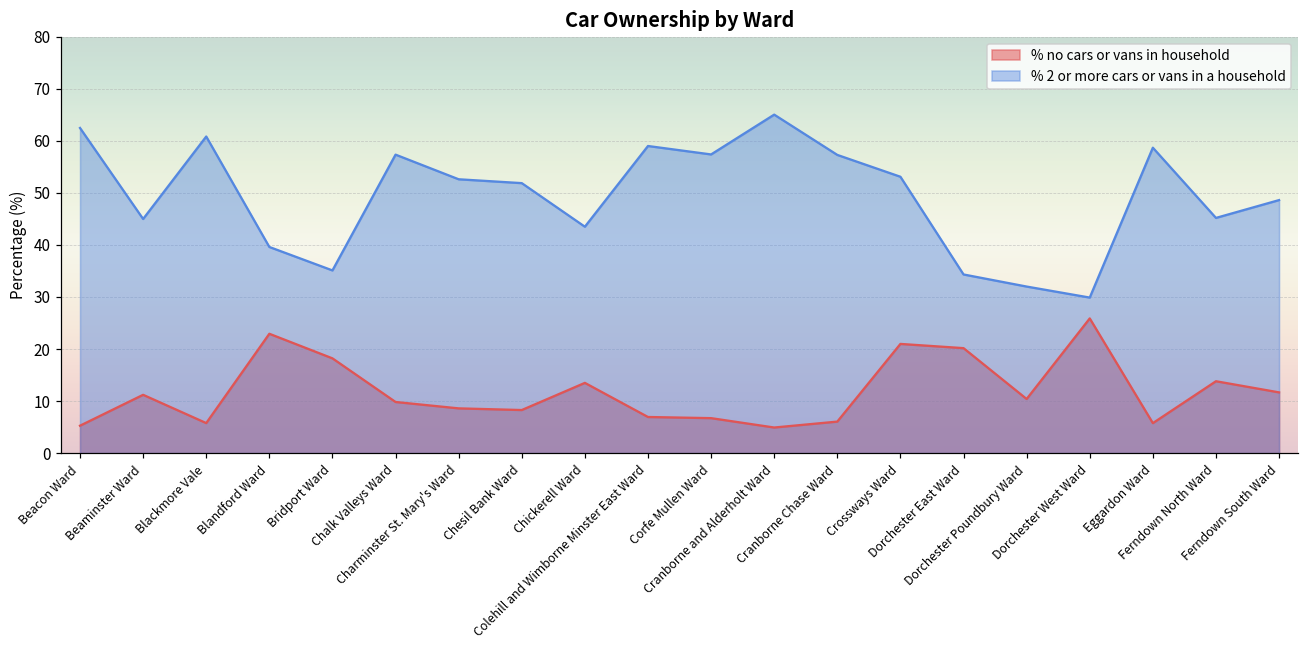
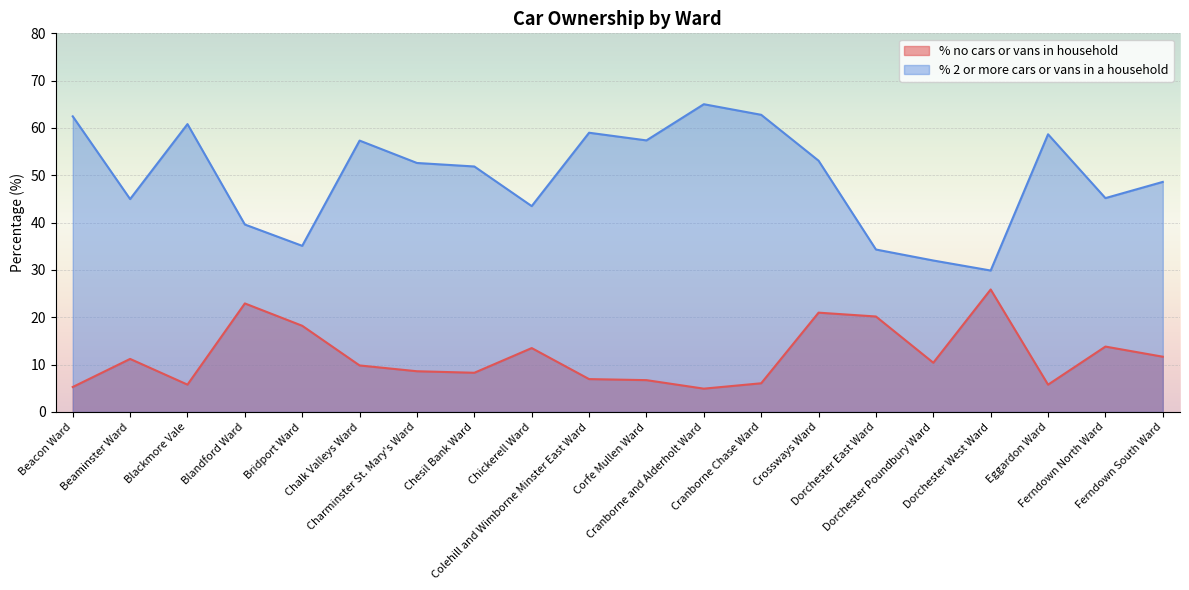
  {
    "% no cars or vans in household": {
      "Beacon Ward": 5,
      "Beaminster Ward": 11,
      "Blackmore Vale": 6,
      "Blandford Ward": 23,
      "Bridport Ward": 18,
      "Chalk Valleys Ward": 10,
      "Charminster St. Mary's Ward": 9,
      "Chesil Bank Ward": 8,
      "Chickerell Ward": 14,
      "Colehill and Wimborne Minster East Ward": 7,
      "Corfe Mullen Ward": 7,
      "Cranborne and Alderholt Ward": 5,
      "Cranborne Chase Ward": 6,
      "Crossways Ward": 21,
      "Dorchester East Ward": 20,
      "Dorchester Poundbury Ward": 10,
      "Dorchester West Ward": 26,
      "Eggardon Ward": 6,
      "Ferndown North Ward": 14,
      "Ferndown South Ward": 12
    },
    "% 2 or more cars or vans in a household": {
      "Beacon Ward": 62,
      "Beaminster Ward": 45,
      "Blackmore Vale": 61,
      "Blandford Ward": 40,
      "Bridport Ward": 35,
      "Chalk Valleys Ward": 57,
      "Charminster St. Mary's Ward": 53,
      "Chesil Bank Ward": 52,
      "Chickerell Ward": 43,
      "Colehill and Wimborne Minster East Ward": 59,
      "Corfe Mullen Ward": 57,
      "Cranborne and Alderholt Ward": 65,
-     "Cranborne Chase Ward": 57,
+     "Cranborne Chase Ward": 63,
      "Crossways Ward": 53,
      "Dorchester East Ward": 34,
      "Dorchester Poundbury Ward": 32,
      "Dorchester West Ward": 30,
      "Eggardon Ward": 59,
      "Ferndown North Ward": 45,
      "Ferndown South Ward": 49
    }
  }
